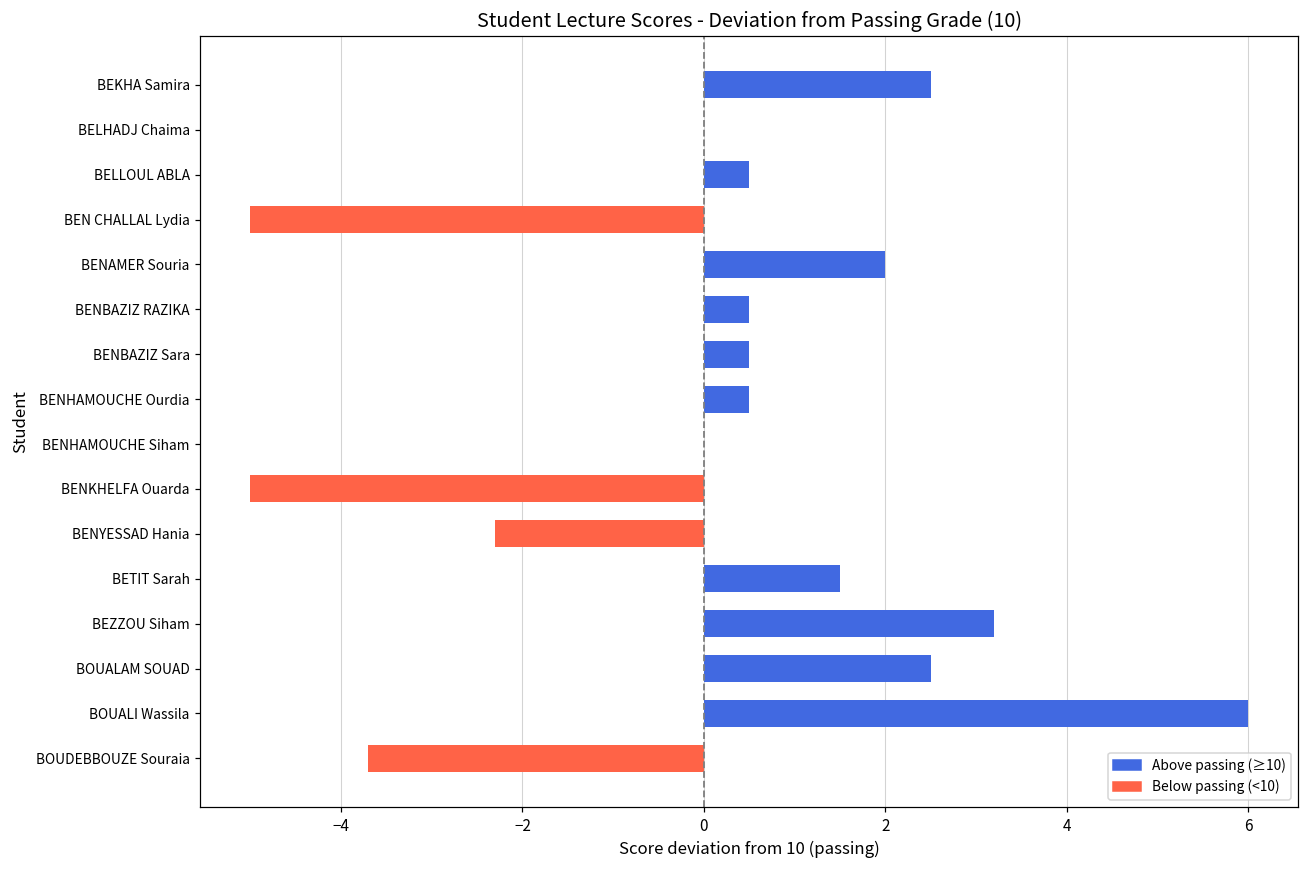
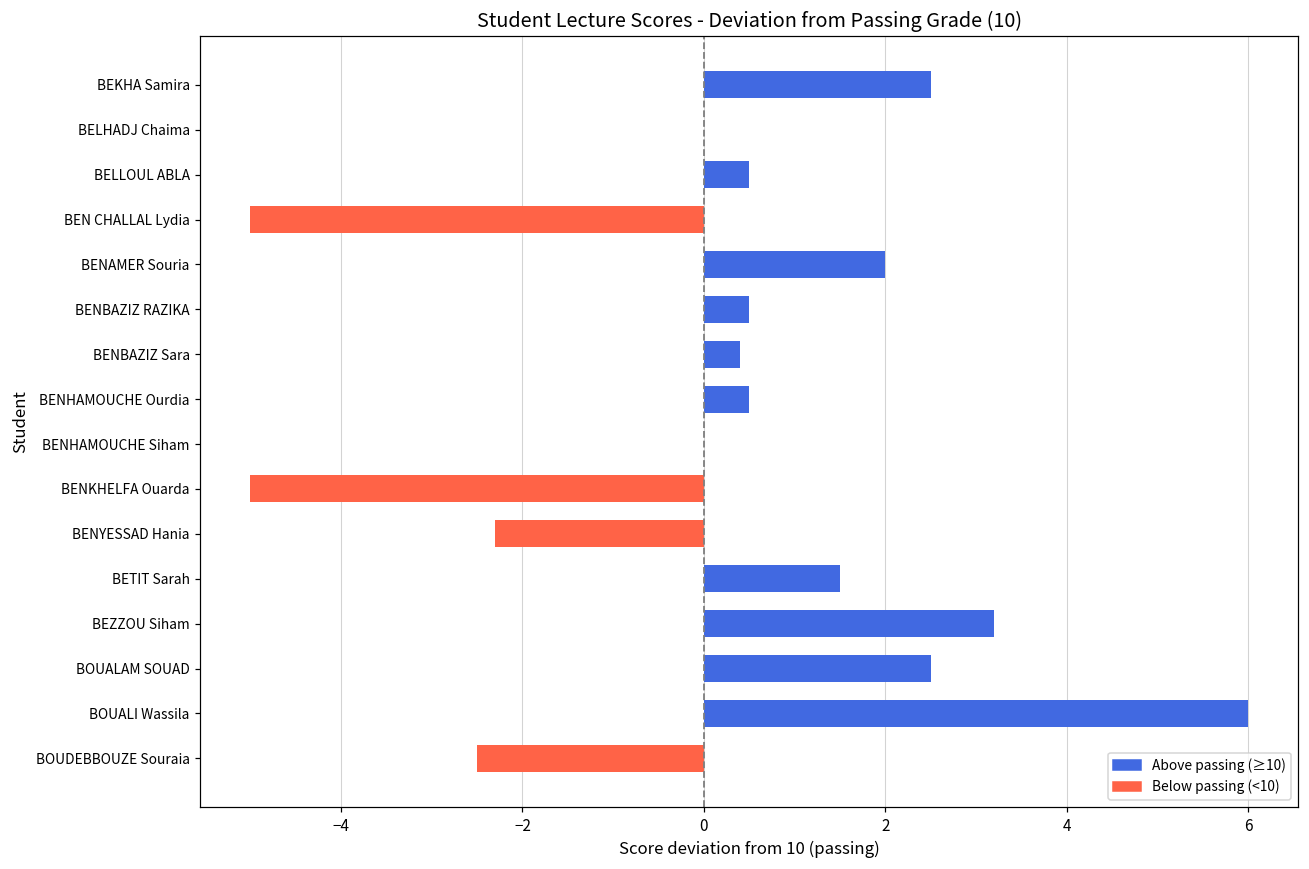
  {
    "BEKHA Samira": 2.5,
    "BELHADJ Chaima": 0.0,
    "BELLOUL ABLA": 0.5,
    "BEN CHALLAL Lydia": -5.0,
    "BENAMER Souria": 2.0,
    "BENBAZIZ RAZIKA": 0.5,
-   "BENBAZIZ Sara": 0.5,
+   "BENBAZIZ Sara": 0.4,
    "BENHAMOUCHE Ourdia": 0.5,
    "BENHAMOUCHE Siham": 0.0,
    "BENKHELFA Ouarda": -5.0,
    "BENYESSAD Hania": -2.3,
    "BETIT Sarah": 1.5,
    "BEZZOU Siham": 3.2,
    "BOUALAM SOUAD": 2.5,
    "BOUALI Wassila": 6.0,
-   "BOUDEBBOUZE Souraia": -3.7
+   "BOUDEBBOUZE Souraia": -2.5
  }
